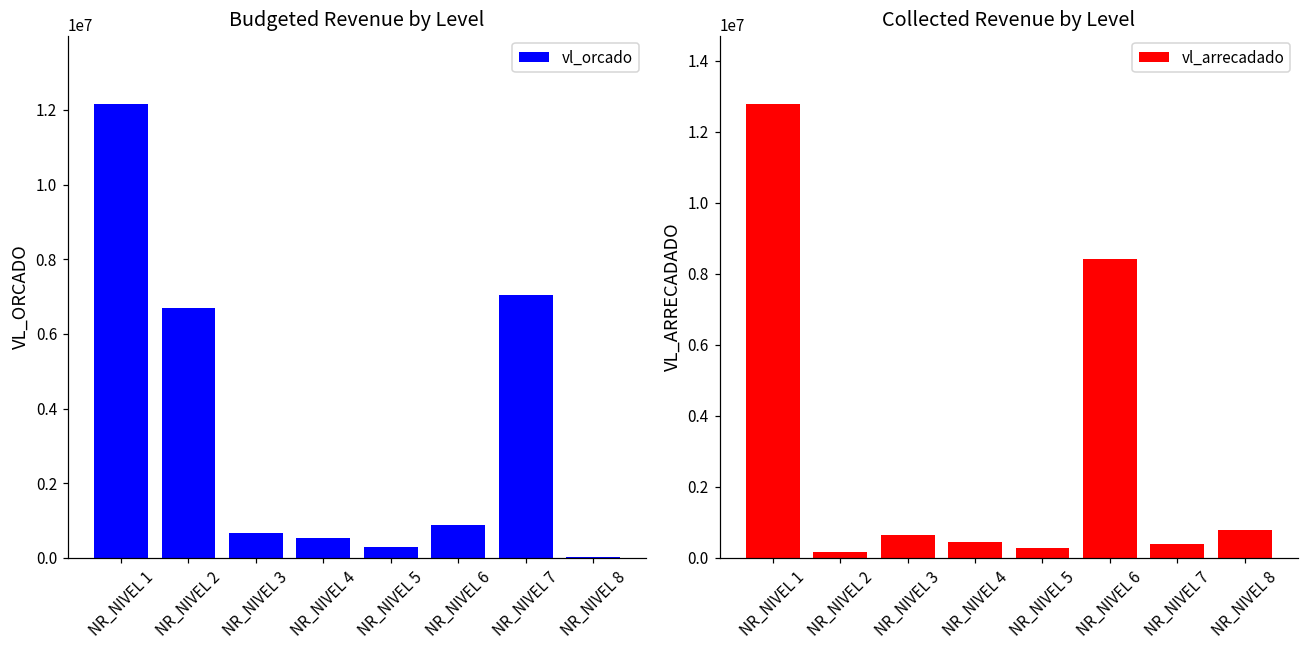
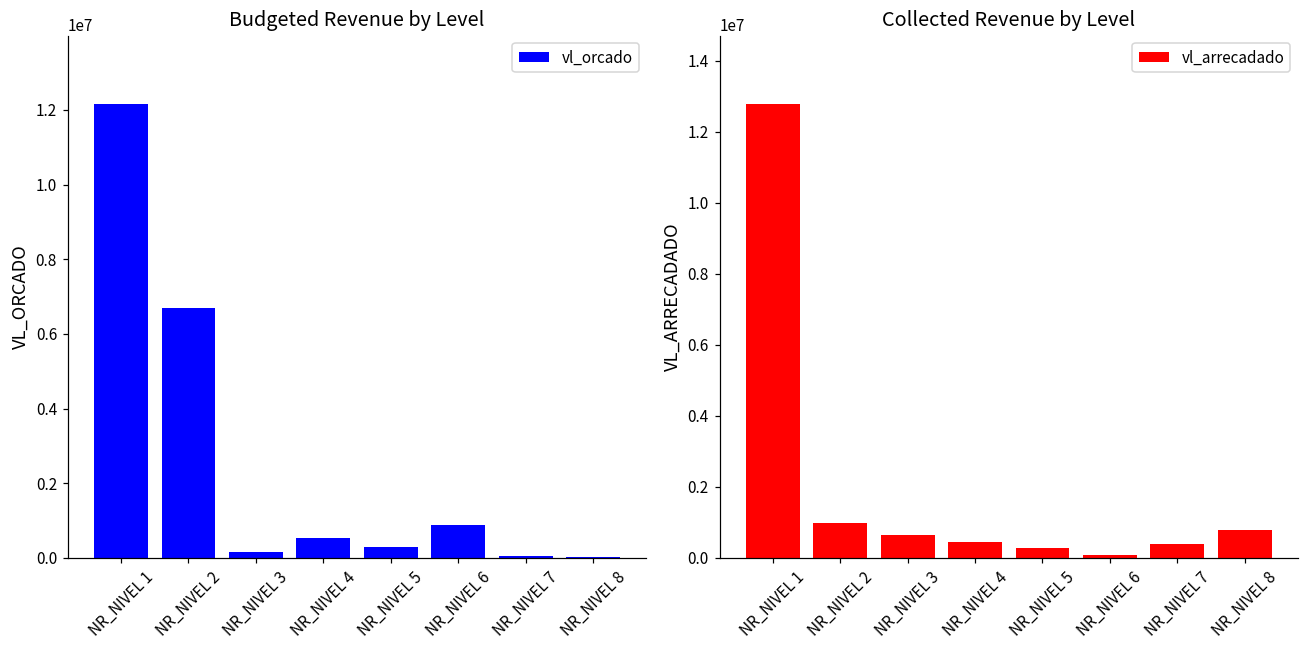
  {
    "Budgeted Revenue by Level": {
      "NR_NIVEL 1": 12200000,
      "NR_NIVEL 2": 6700000,
-     "NR_NIVEL 3": 700000,
+     "NR_NIVEL 3": 200000,
      "NR_NIVEL 4": 500000,
      "NR_NIVEL 5": 300000,
      "NR_NIVEL 6": 900000,
-     "NR_NIVEL 7": 7100000
+     "NR_NIVEL 7": 100000
    },
    "Collected Revenue by Level": {
      "NR_NIVEL 1": 12800000,
-     "NR_NIVEL 2": 200000,
+     "NR_NIVEL 2": 1000000,
      "NR_NIVEL 3": 600000,
      "NR_NIVEL 4": 500000,
      "NR_NIVEL 5": 300000,
-     "NR_NIVEL 6": 8400000,
+     "NR_NIVEL 6": 100000,
      "NR_NIVEL 7": 400000,
      "NR_NIVEL 8": 800000
    }
  }
